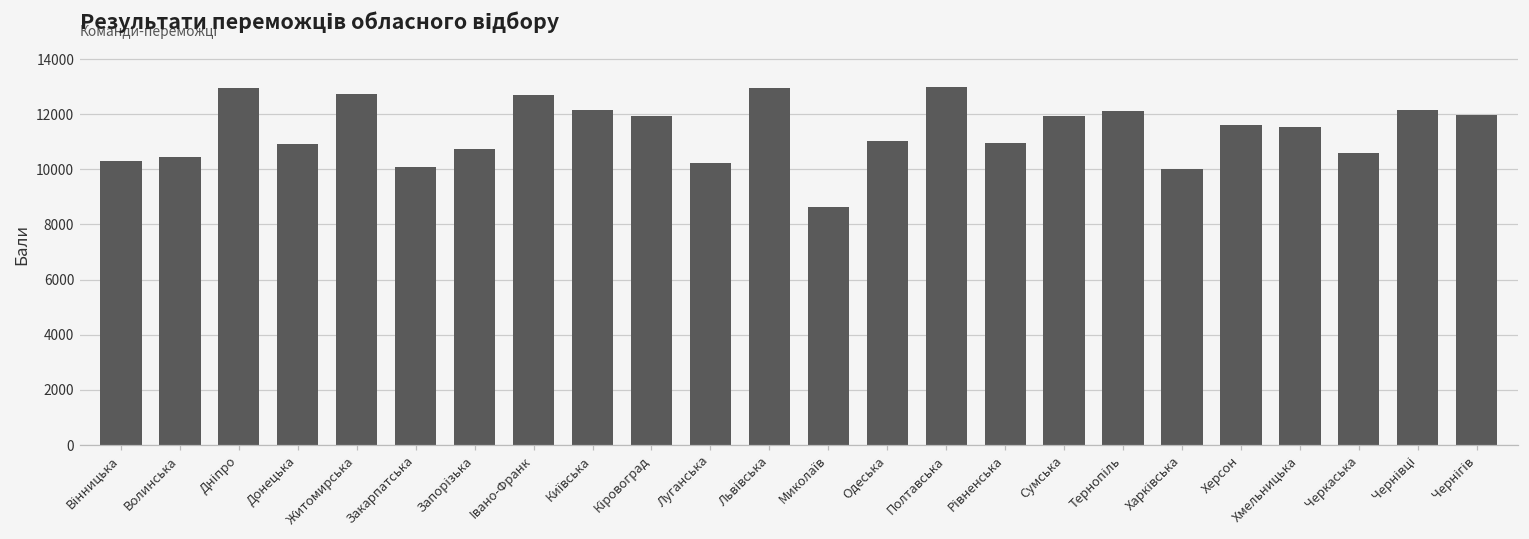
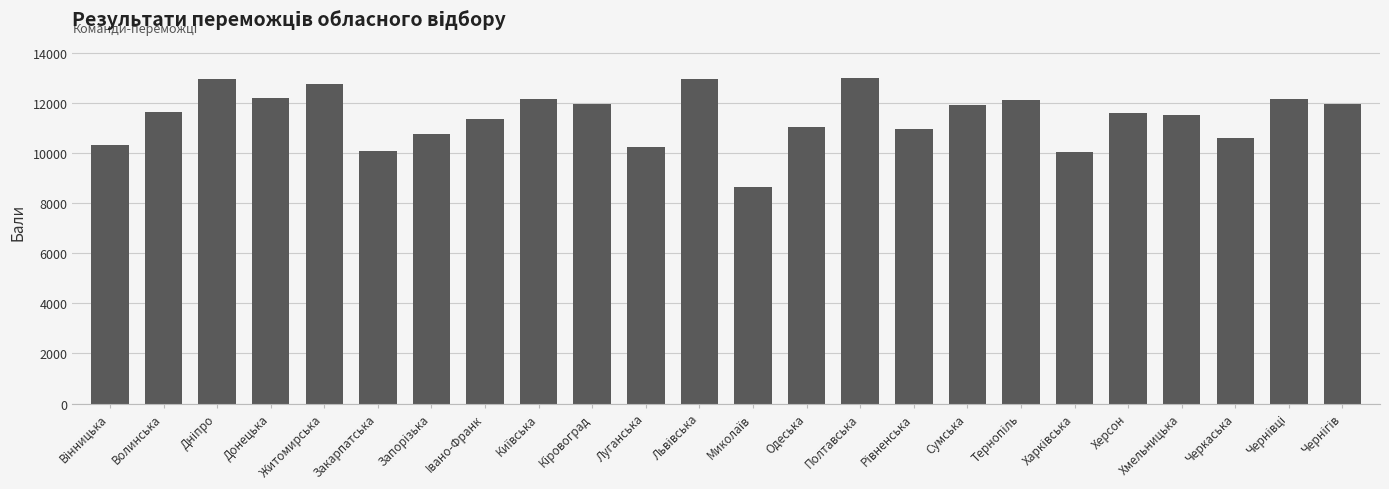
  {
    "Вінницька": 10300,
-   "Волинська": 10500,
+   "Волинська": 11600,
    "Дніпро": 12900,
-   "Донецька": 10900,
+   "Донецька": 12200,
    "Житомирська": 12700,
    "Закарпатська": 10100,
    "Запорізька": 10700,
-   "Івано-Франк": 12700,
+   "Івано-Франк": 11400,
    "Київська": 12200,
    "Кіровоград": 11900,
    "Луганська": 10200,
    "Львівська": 12900,
    "Миколаїв": 8600,
    "Одеська": 11000,
    "Полтавська": 13000,
    "Рівненська": 11000,
    "Сумська": 11900,
    "Тернопіль": 12100,
    "Харківська": 10000,
    "Херсон": 11600,
    "Хмельницька": 11500,
    "Черкаська": 10600,
    "Чернівці": 12200,
    "Чернігів": 12000
  }
